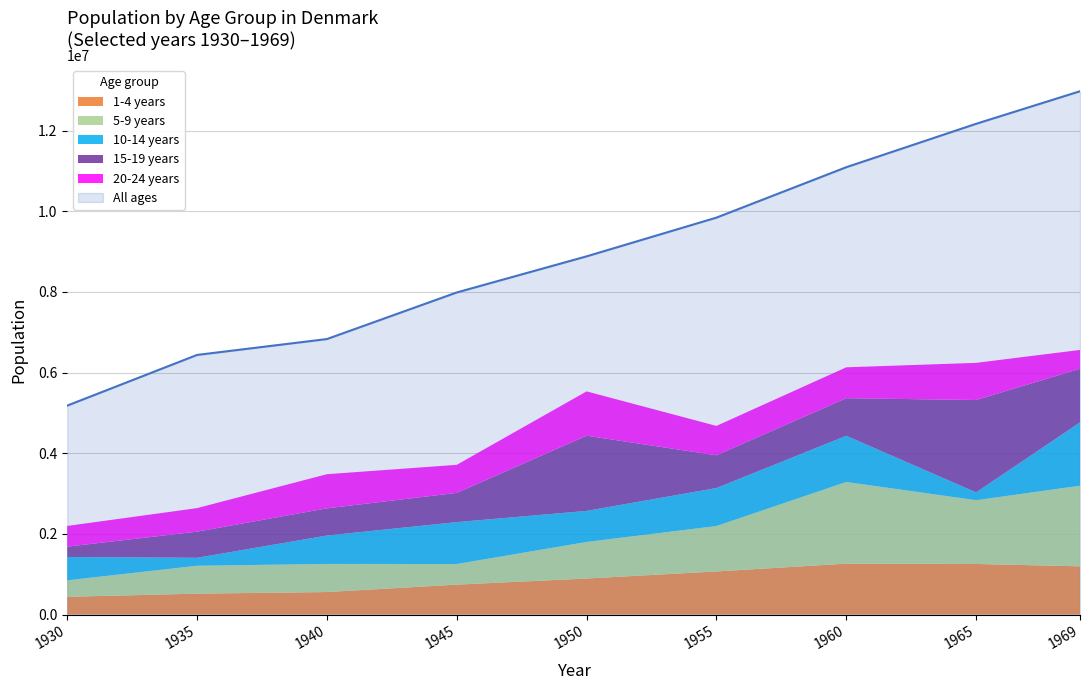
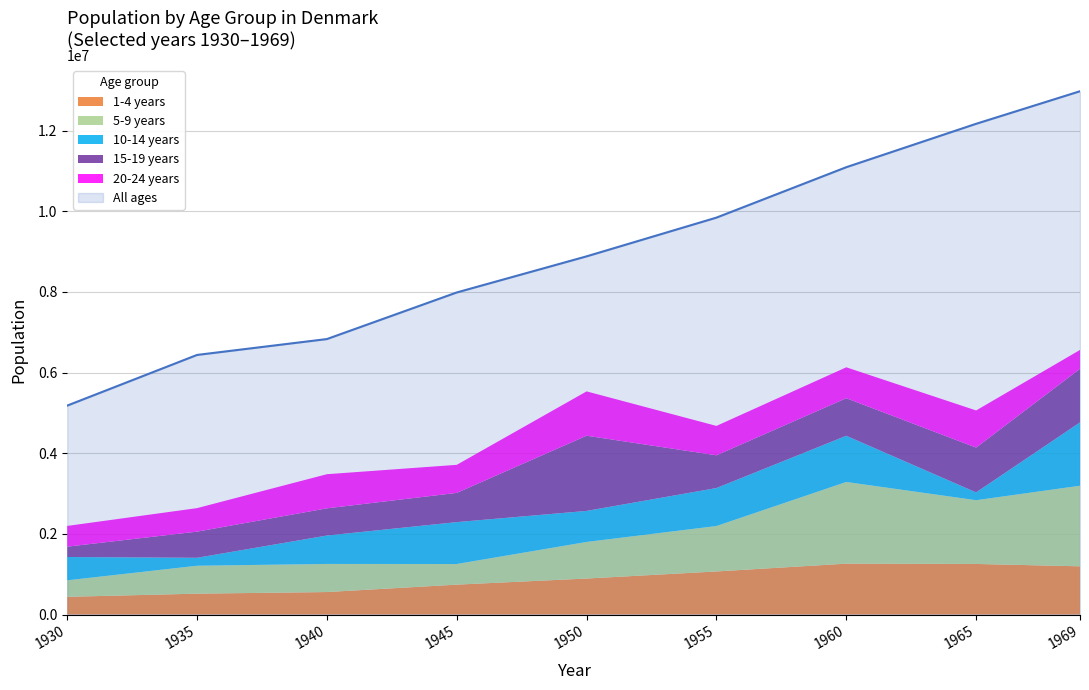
  {
    "1-4 years": {
      "1930": 400000,
      "1935": 500000,
      "1940": 600000,
      "1945": 700000,
      "1950": 900000,
      "1955": 1100000,
      "1960": 1300000,
      "1965": 1300000,
      "1969": 1200000
    },
    "5-9 years": {
      "1930": 400000,
      "1935": 700000,
      "1940": 700000,
      "1945": 500000,
      "1950": 900000,
      "1955": 1100000,
      "1960": 2000000,
      "1965": 1600000,
      "1969": 2000000
    },
    "10-14 years": {
      "1930": 600000,
      "1935": 200000,
      "1940": 700000,
      "1945": 1000000,
      "1950": 800000,
      "1955": 900000,
      "1960": 1100000,
      "1965": 200000,
      "1969": 1600000
    },
    "15-19 years": {
      "1930": 300000,
      "1935": 600000,
      "1940": 700000,
      "1945": 700000,
      "1950": 1900000,
      "1955": 800000,
      "1960": 900000,
-     "1965": 2300000,
+     "1965": 1100000,
      "1969": 1300000
    },
    "20-24 years": {
      "1930": 500000,
      "1935": 600000,
      "1940": 800000,
      "1945": 700000,
      "1950": 1100000,
      "1955": 700000,
      "1960": 800000,
      "1965": 900000,
      "1969": 500000
    },
    "All ages": {
      "1930": 5200000,
      "1935": 6400000,
      "1940": 6800000,
      "1945": 8000000,
      "1950": 8900000,
      "1955": 9800000,
      "1960": 11100000,
      "1965": 12200000,
      "1969": 13000000
    }
  }
